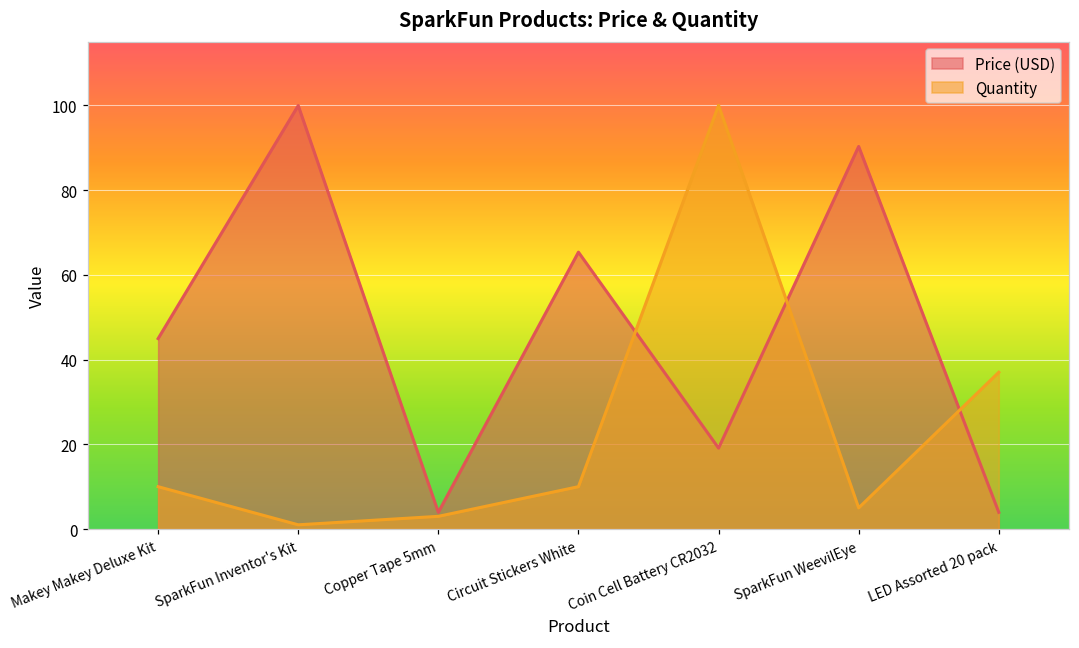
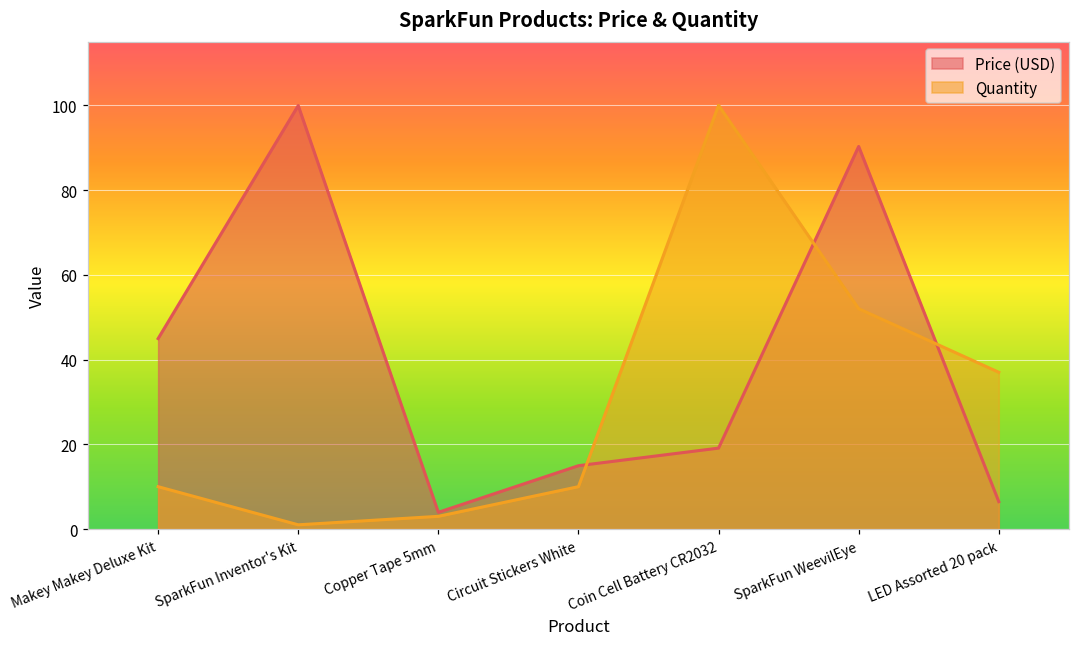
  {
    "Price (USD)": {
      "Makey Makey Deluxe Kit": 45,
      "SparkFun Inventor's Kit": 100,
      "Copper Tape 5mm": 4,
-     "Circuit Stickers White": 65,
+     "Circuit Stickers White": 15,
      "Coin Cell Battery CR2032": 19,
      "SparkFun WeevilEye": 90,
-     "LED Assorted 20 pack": 4
+     "LED Assorted 20 pack": 6
    },
    "Quantity": {
      "Makey Makey Deluxe Kit": 10,
      "SparkFun Inventor's Kit": 1,
      "Copper Tape 5mm": 3,
      "Circuit Stickers White": 10,
      "Coin Cell Battery CR2032": 100,
-     "SparkFun WeevilEye": 5,
+     "SparkFun WeevilEye": 52,
      "LED Assorted 20 pack": 37
    }
  }
